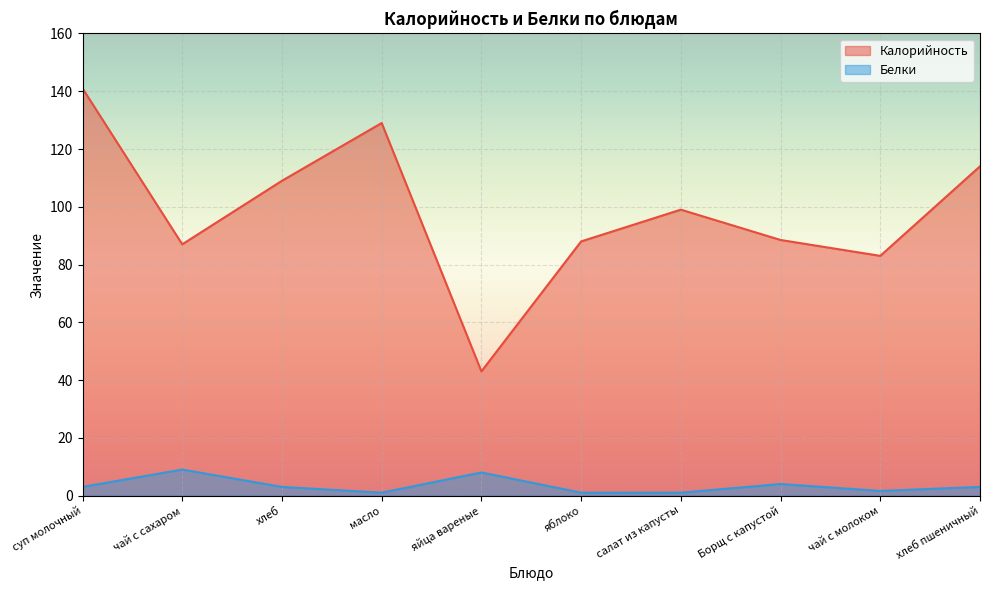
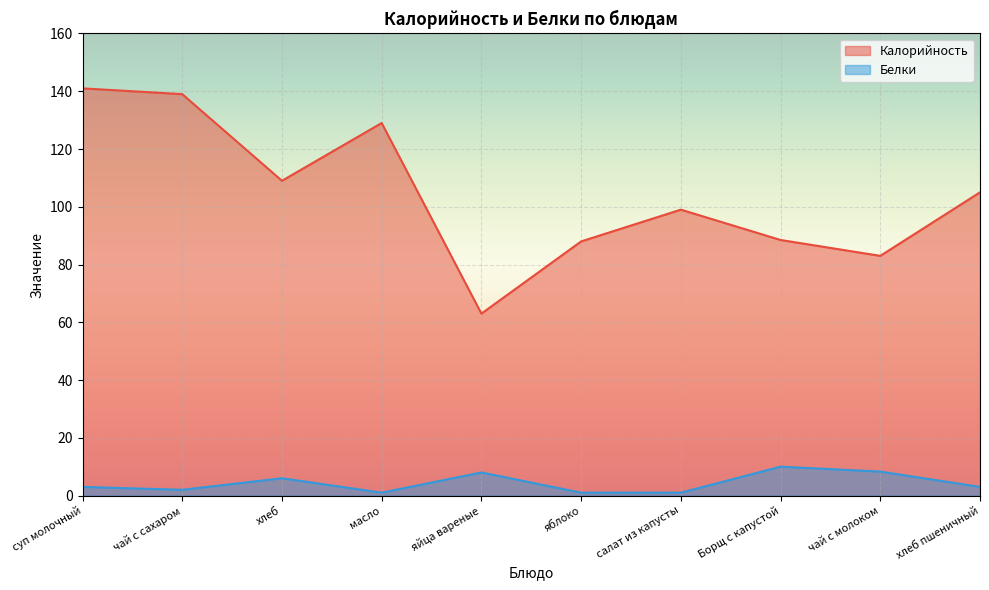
  {
    "Калорийность": {
      "суп молочный": 141,
-     "чай с сахаром": 87,
+     "чай с сахаром": 139,
      "хлеб": 109,
      "масло": 129,
-     "яйца вареные": 43,
+     "яйца вареные": 63,
      "яблоко": 88,
      "салат из капусты": 99,
      "Борщ с капустой": 89,
      "чай с молоком": 83,
-     "хлеб пшеничный": 114
+     "хлеб пшеничный": 105
    },
    "Белки": {
      "суп молочный": 3,
-     "чай с сахаром": 9,
-     "хлеб": 3,
+     "чай с сахаром": 2,
+     "хлеб": 6,
      "масло": 1,
      "яйца вареные": 8,
      "яблоко": 1,
      "салат из капусты": 1,
-     "Борщ с капустой": 4,
-     "чай с молоком": 2,
+     "Борщ с капустой": 10,
+     "чай с молоком": 8,
      "хлеб пшеничный": 3
    }
  }
